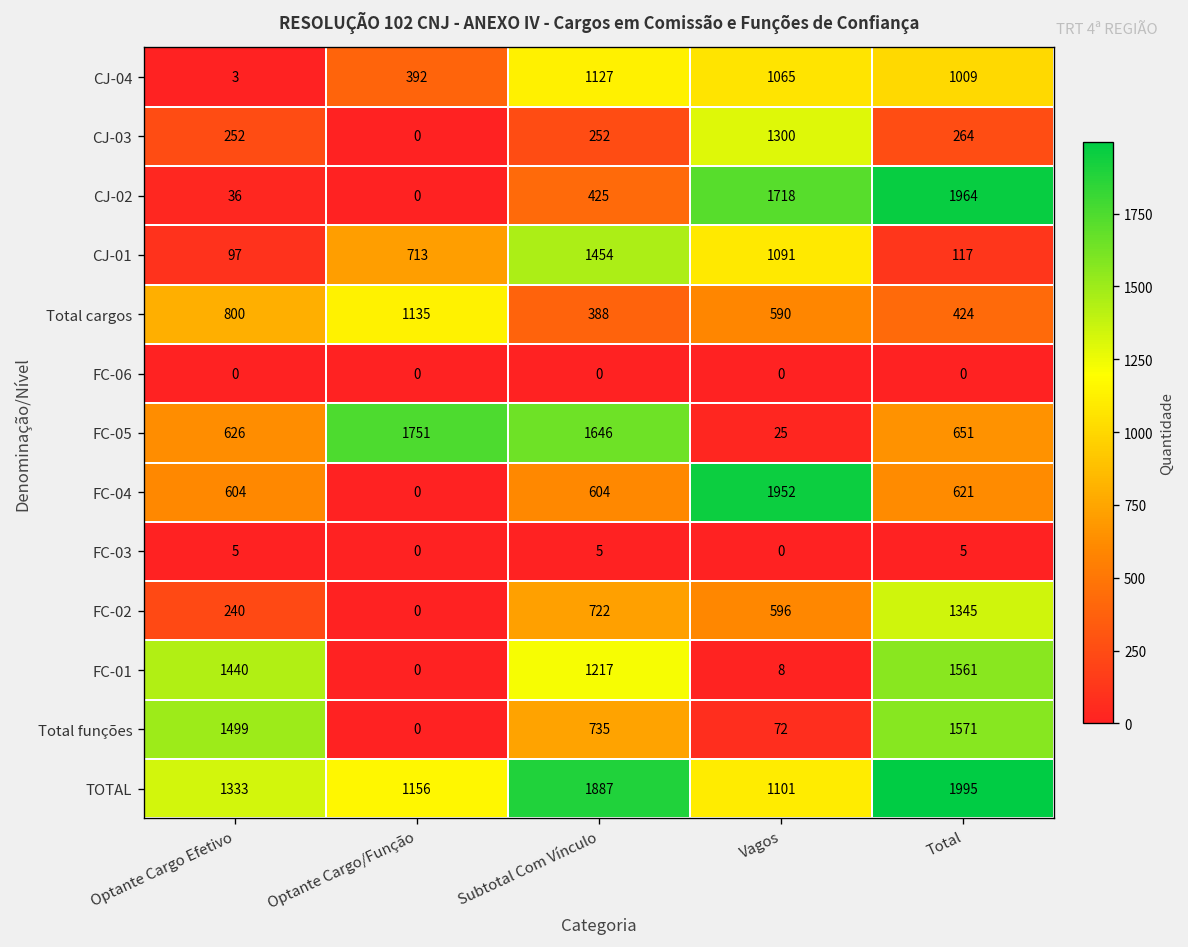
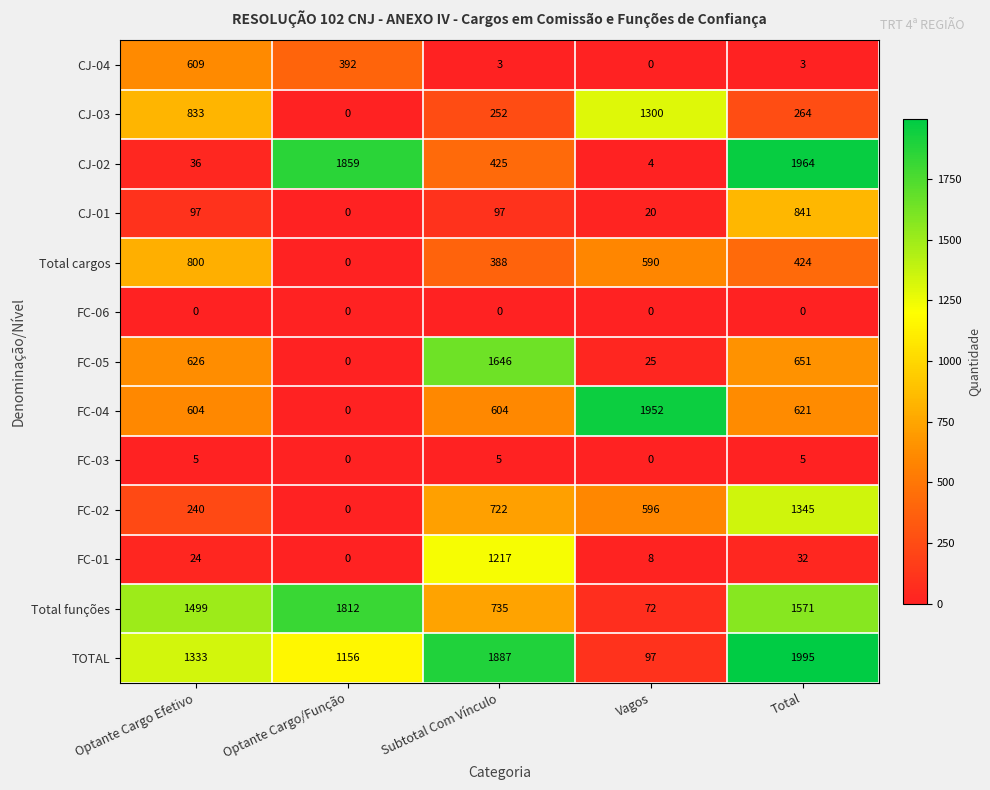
  {
    "CJ-04": {
-     "Optante Cargo Efetivo": 3,
+     "Optante Cargo Efetivo": 609,
      "Optante Cargo/Função": 392,
-     "Subtotal Com Vínculo": 1127,
-     "Vagos": 1065,
-     "Total": 1009
+     "Subtotal Com Vínculo": 3,
+     "Vagos": 0,
+     "Total": 3
    },
    "CJ-03": {
-     "Optante Cargo Efetivo": 252,
+     "Optante Cargo Efetivo": 833,
      "Optante Cargo/Função": 0,
      "Subtotal Com Vínculo": 252,
      "Vagos": 1300,
      "Total": 264
    },
    "CJ-02": {
      "Optante Cargo Efetivo": 36,
-     "Optante Cargo/Função": 0,
+     "Optante Cargo/Função": 1859,
      "Subtotal Com Vínculo": 425,
-     "Vagos": 1718,
+     "Vagos": 4,
      "Total": 1964
    },
    "CJ-01": {
      "Optante Cargo Efetivo": 97,
-     "Optante Cargo/Função": 713,
-     "Subtotal Com Vínculo": 1454,
-     "Vagos": 1091,
-     "Total": 117
+     "Optante Cargo/Função": 0,
+     "Subtotal Com Vínculo": 97,
+     "Vagos": 20,
+     "Total": 841
    },
    "Total cargos": {
      "Optante Cargo Efetivo": 800,
-     "Optante Cargo/Função": 1135,
+     "Optante Cargo/Função": 0,
      "Subtotal Com Vínculo": 388,
      "Vagos": 590,
      "Total": 424
    },
    "FC-06": {
      "Optante Cargo Efetivo": 0,
      "Optante Cargo/Função": 0,
      "Subtotal Com Vínculo": 0,
      "Vagos": 0,
      "Total": 0
    },
    "FC-05": {
      "Optante Cargo Efetivo": 626,
-     "Optante Cargo/Função": 1751,
+     "Optante Cargo/Função": 0,
      "Subtotal Com Vínculo": 1646,
      "Vagos": 25,
      "Total": 651
    },
    "FC-04": {
      "Optante Cargo Efetivo": 604,
      "Optante Cargo/Função": 0,
      "Subtotal Com Vínculo": 604,
      "Vagos": 1952,
      "Total": 621
    },
    "FC-03": {
      "Optante Cargo Efetivo": 5,
      "Optante Cargo/Função": 0,
      "Subtotal Com Vínculo": 5,
      "Vagos": 0,
      "Total": 5
    },
    "FC-02": {
      "Optante Cargo Efetivo": 240,
      "Optante Cargo/Função": 0,
      "Subtotal Com Vínculo": 722,
      "Vagos": 596,
      "Total": 1345
    },
    "FC-01": {
-     "Optante Cargo Efetivo": 1440,
+     "Optante Cargo Efetivo": 24,
      "Optante Cargo/Função": 0,
      "Subtotal Com Vínculo": 1217,
      "Vagos": 8,
-     "Total": 1561
+     "Total": 32
    },
    "Total funções": {
      "Optante Cargo Efetivo": 1499,
-     "Optante Cargo/Função": 0,
+     "Optante Cargo/Função": 1812,
      "Subtotal Com Vínculo": 735,
      "Vagos": 72,
      "Total": 1571
    },
    "TOTAL": {
      "Optante Cargo Efetivo": 1333,
      "Optante Cargo/Função": 1156,
      "Subtotal Com Vínculo": 1887,
-     "Vagos": 1101,
+     "Vagos": 97,
      "Total": 1995
    }
  }
